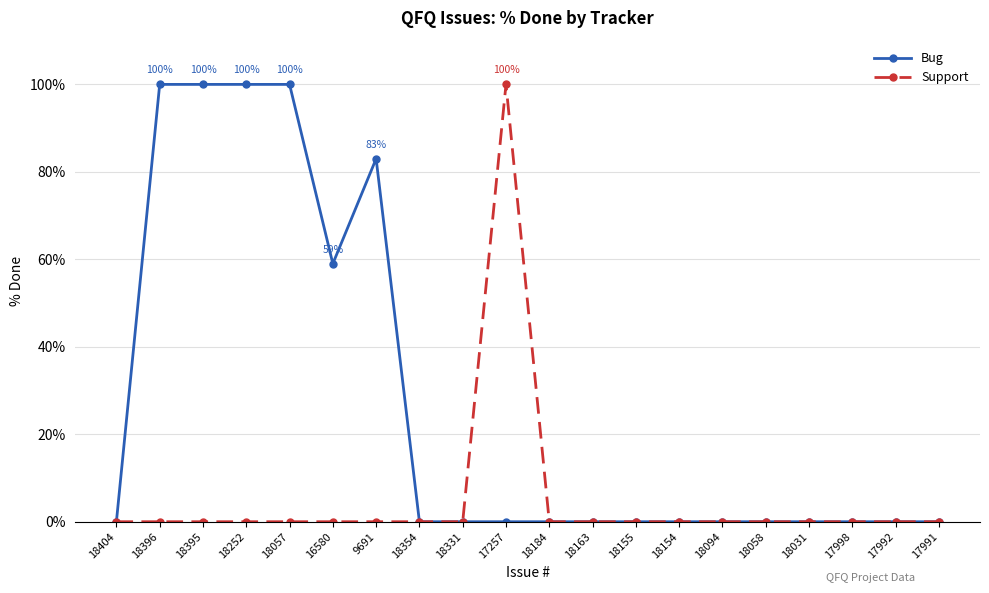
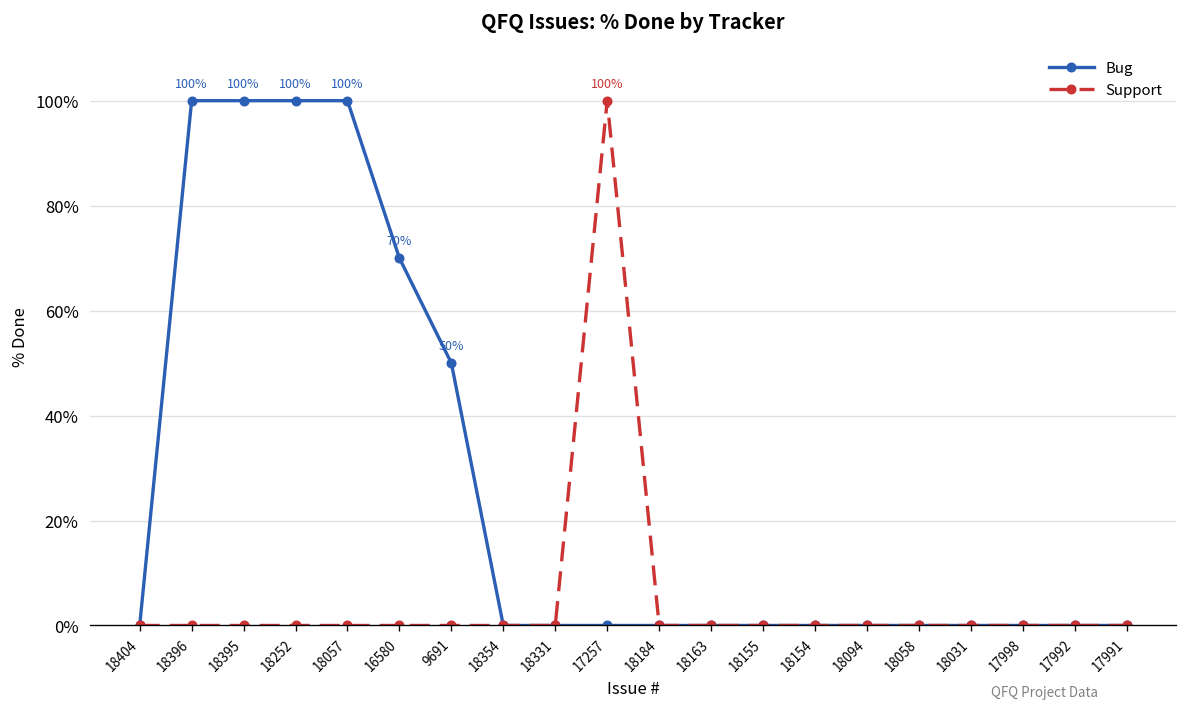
  {
    "Bug": {
      "18396": "100%",
      "18395": "100%",
      "18252": "100%",
      "18057": "100%",
-     "16580": "59%",
-     "9691": "83%"
+     "16580": "70%",
+     "9691": "50%"
    },
    "Support": {
      "17257": "100%"
    }
  }
